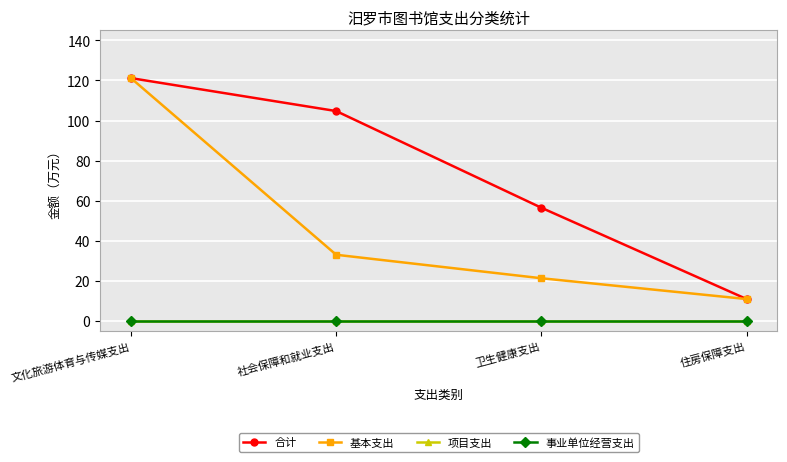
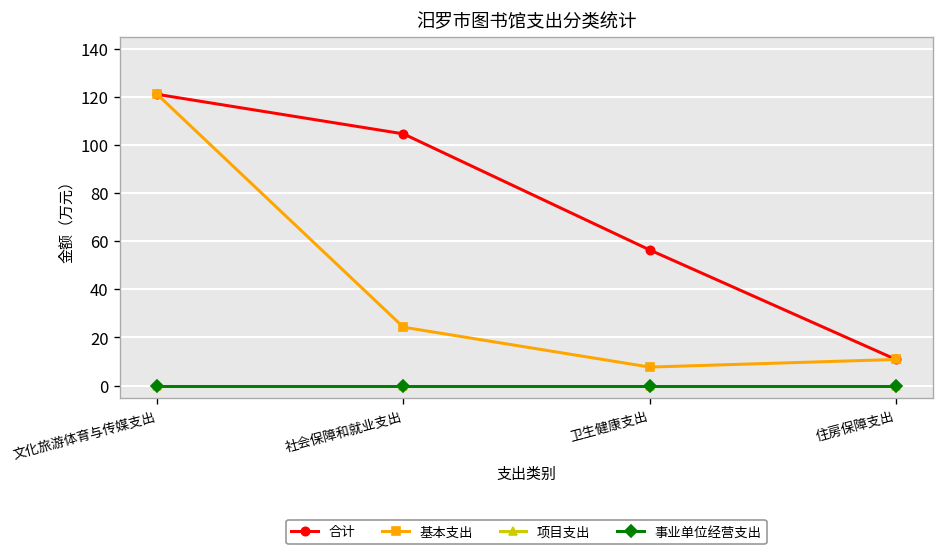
  {
    "合计": {
      "社会保障和就业支出": 105,
      "卫生健康支出": 56
    },
    "基本支出": {
-     "社会保障和就业支出": 33,
-     "卫生健康支出": 21
+     "社会保障和就业支出": 24,
+     "卫生健康支出": 8
    },
    "事业单位经营支出": {
      "文化旅游体育与传媒支出": 0,
      "社会保障和就业支出": 0,
      "卫生健康支出": 0,
      "住房保障支出": 0
    }
  }
